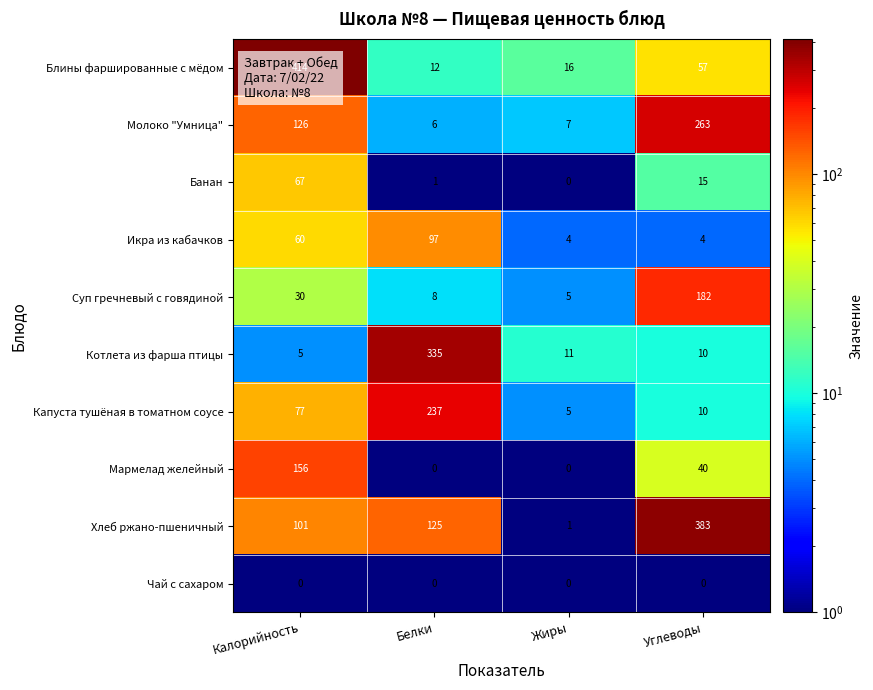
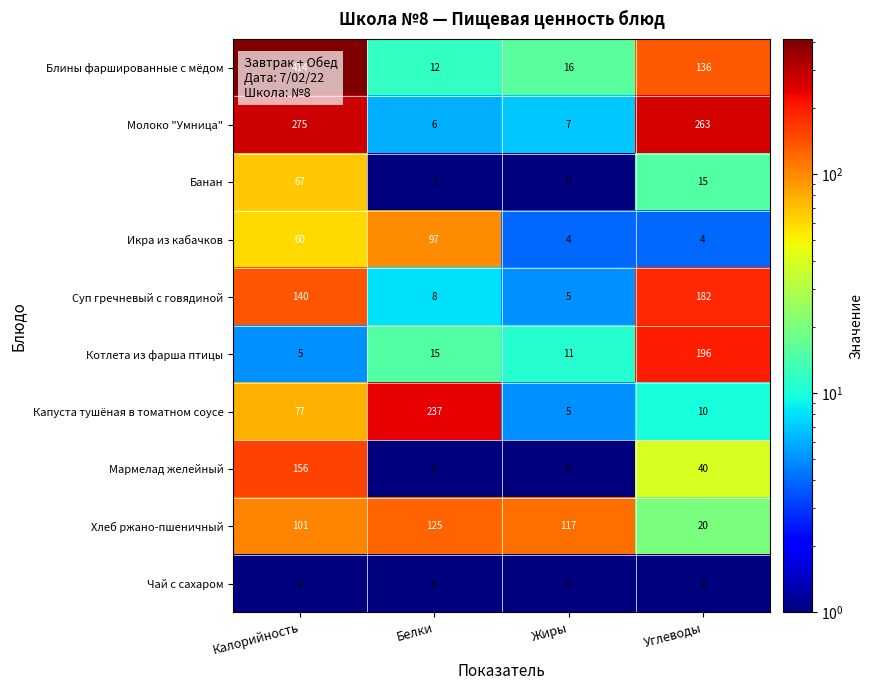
  {
    "Блины фаршированные с мёдом": {
      "Белки": 12,
      "Жиры": 16,
-     "Углеводы": 57
+     "Углеводы": 136
    },
    "Молоко \"Умница\"": {
-     "Калорийность": 126,
+     "Калорийность": 275,
      "Белки": 6,
      "Жиры": 7,
      "Углеводы": 263
    },
    "Банан": {
      "Калорийность": 67,
      "Белки": 1,
      "Жиры": 0,
      "Углеводы": 15
    },
    "Икра из кабачков": {
      "Калорийность": 60,
      "Белки": 97,
      "Жиры": 4,
      "Углеводы": 4
    },
    "Суп гречневый с говядиной": {
-     "Калорийность": 30,
+     "Калорийность": 140,
      "Белки": 8,
      "Жиры": 5,
      "Углеводы": 182
    },
    "Котлета из фарша птицы": {
      "Калорийность": 5,
-     "Белки": 335,
+     "Белки": 15,
      "Жиры": 11,
-     "Углеводы": 10
+     "Углеводы": 196
    },
    "Капуста тушёная в томатном соусе": {
      "Калорийность": 77,
      "Белки": 237,
      "Жиры": 5,
      "Углеводы": 10
    },
    "Мармелад желейный": {
      "Калорийность": 156,
      "Белки": 0,
      "Жиры": 0,
      "Углеводы": 40
    },
    "Хлеб ржано-пшеничный": {
      "Калорийность": 101,
      "Белки": 125,
-     "Жиры": 1,
-     "Углеводы": 383
+     "Жиры": 117,
+     "Углеводы": 20
    },
    "Чай с сахаром": {
      "Калорийность": 0,
      "Белки": 0,
      "Жиры": 0,
      "Углеводы": 0
    }
  }
